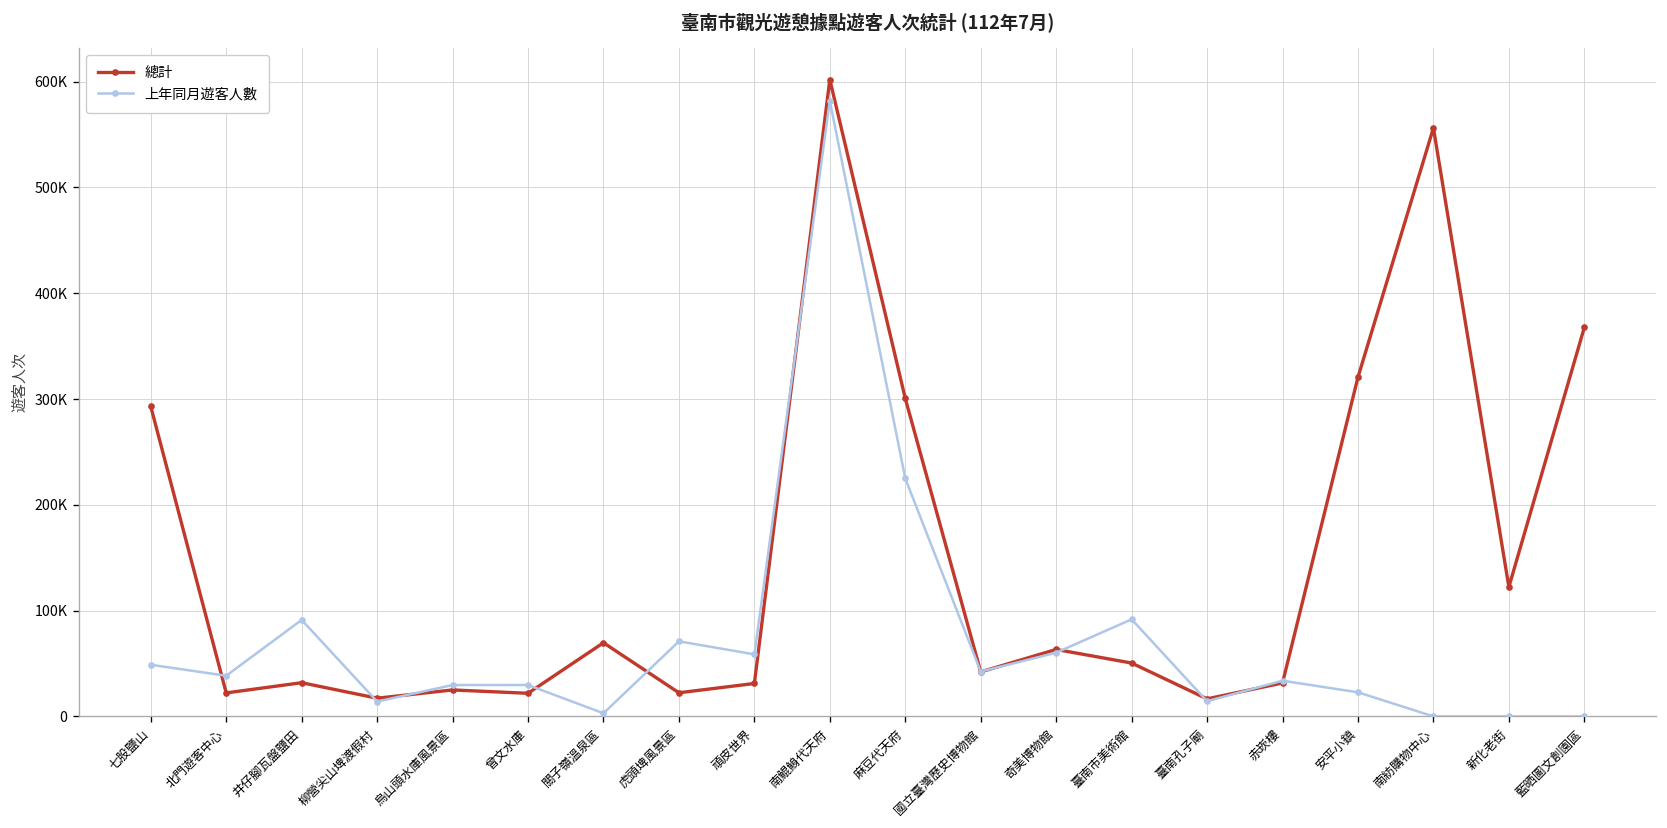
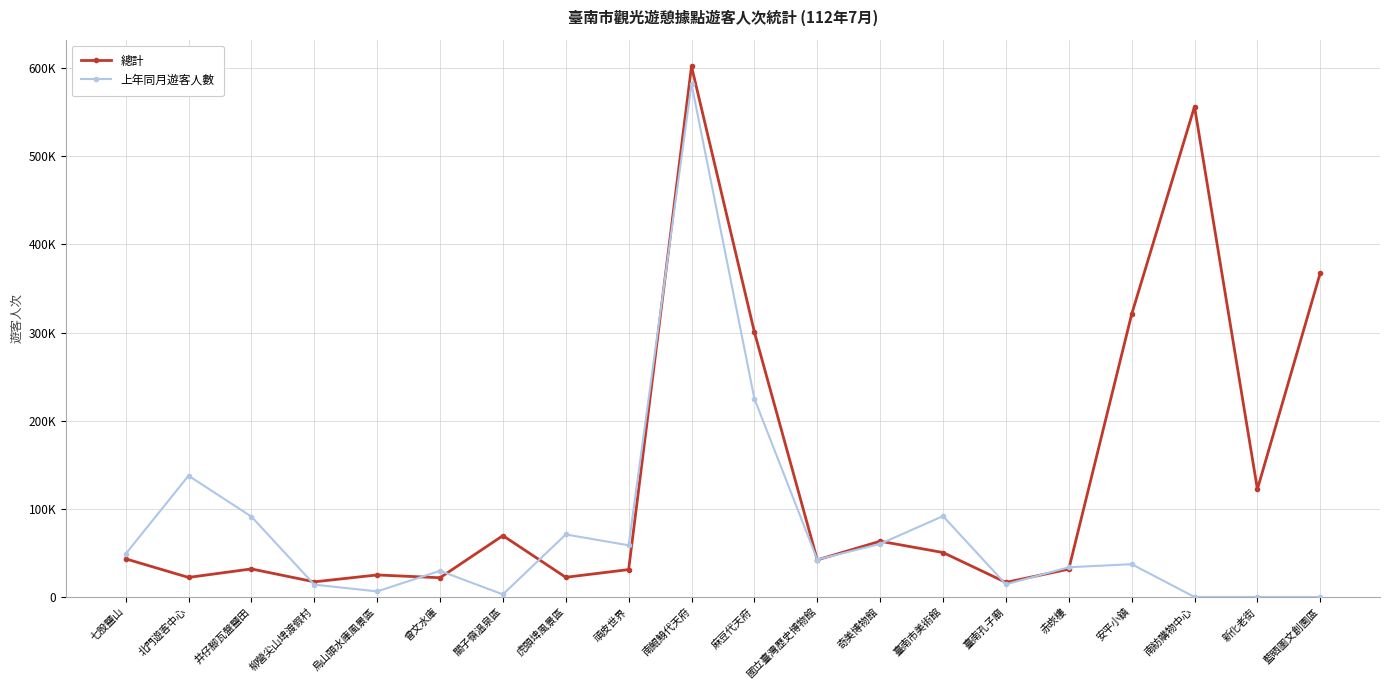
  {
    "總計": {
-     "七股鹽山": 290000,
+     "七股鹽山": 40000,
      "北門遊客中心": 20000,
      "井仔腳瓦盤鹽田": 30000,
      "柳營尖山埤渡假村": 20000,
      "烏山頭水庫風景區": 20000,
      "曾文水庫": 20000,
      "關子嶺溫泉區": 70000,
      "虎頭埤風景區": 20000,
      "頑皮世界": 30000,
      "南鯤鯓代天府": 600000,
      "麻豆代天府": 300000,
      "奇美博物館": 60000,
      "臺南市美術館": 50000,
      "安平小鎮": 320000,
      "南紡購物中心": 560000,
      "新化老街": 120000,
      "藍晒圖文創園區": 370000
    },
    "上年同月遊客人數": {
      "七股鹽山": 50000,
-     "北門遊客中心": 40000,
+     "北門遊客中心": 140000,
      "井仔腳瓦盤鹽田": 90000,
      "柳營尖山埤渡假村": 10000,
-     "烏山頭水庫風景區": 30000,
+     "烏山頭水庫風景區": 10000,
      "曾文水庫": 30000,
      "關子嶺溫泉區": 0,
      "虎頭埤風景區": 70000,
      "頑皮世界": 60000,
      "南鯤鯓代天府": 580000,
      "麻豆代天府": 220000,
      "奇美博物館": 60000,
      "臺南市美術館": 90000,
-     "安平小鎮": 20000,
+     "安平小鎮": 40000,
      "南紡購物中心": 0,
      "新化老街": 0,
      "藍晒圖文創園區": 0
    }
  }
